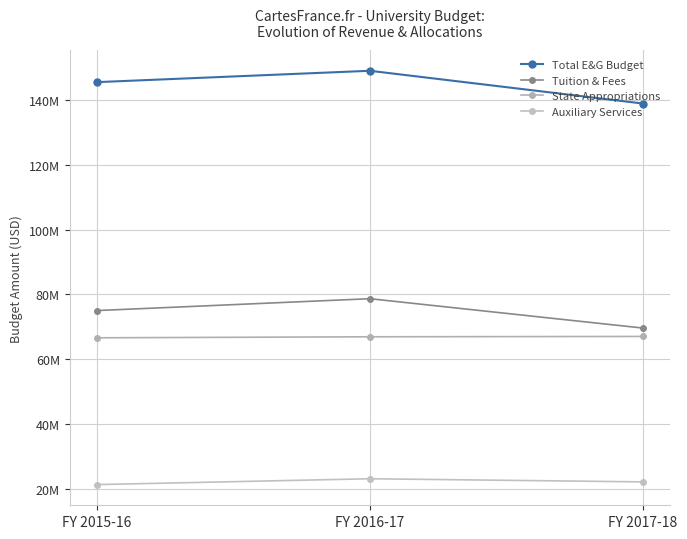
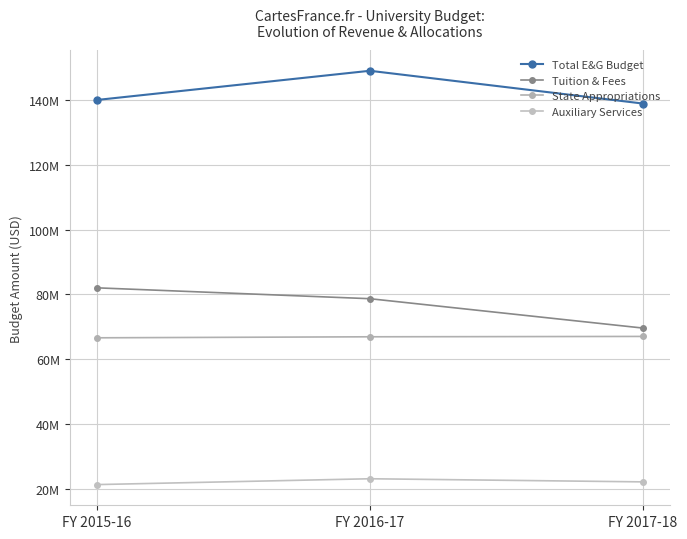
  {
    "Total E&G Budget": {
-     "FY 2015-16": 145000000,
+     "FY 2015-16": 140000000,
      "FY 2016-17": 149000000,
      "FY 2017-18": 139000000
    },
    "Tuition & Fees": {
-     "FY 2015-16": 75000000,
+     "FY 2015-16": 82000000,
      "FY 2016-17": 79000000,
      "FY 2017-18": 70000000
    }
  }
